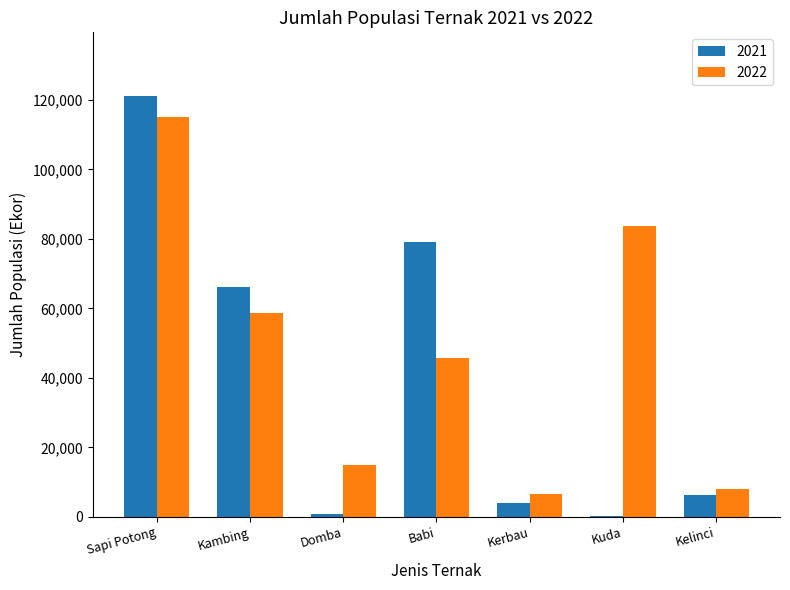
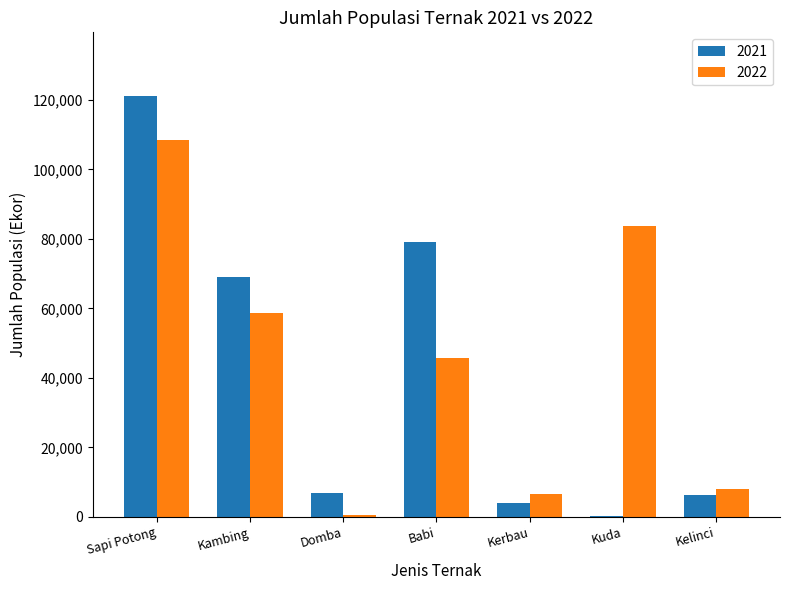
  {
    "2021": {
      "Sapi Potong": "121,000",
-     "Kambing": "66,000",
-     "Domba": "1,000",
+     "Kambing": "69,000",
+     "Domba": "7,000",
      "Babi": "79,000",
      "Kerbau": "4,000",
      "Kelinci": "6,000"
    },
    "2022": {
-     "Sapi Potong": "115,000",
+     "Sapi Potong": "109,000",
      "Kambing": "59,000",
-     "Domba": "15,000",
+     "Domba": "1,000",
      "Babi": "46,000",
      "Kerbau": "6,000",
      "Kuda": "84,000",
      "Kelinci": "8,000"
    }
  }
